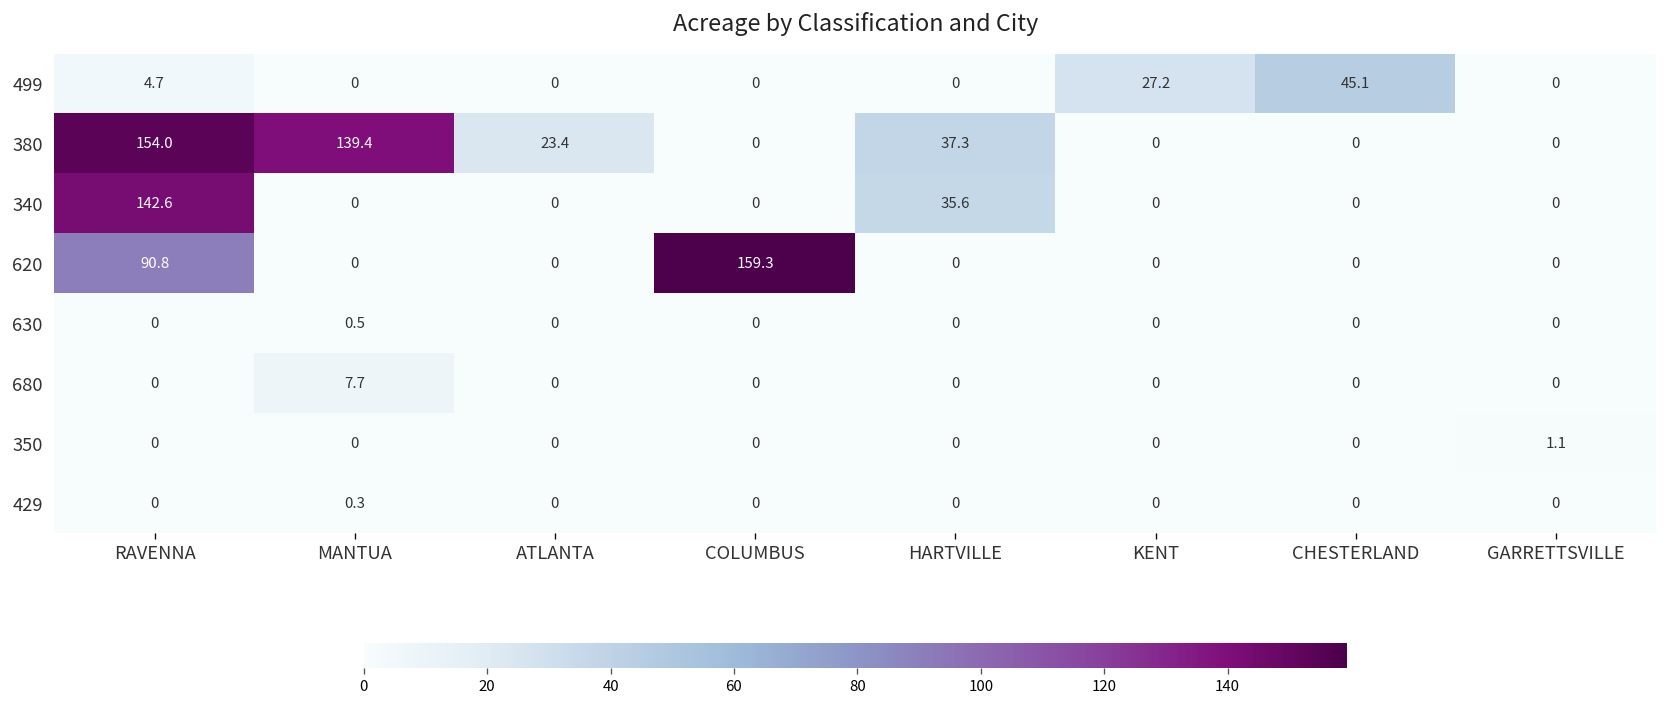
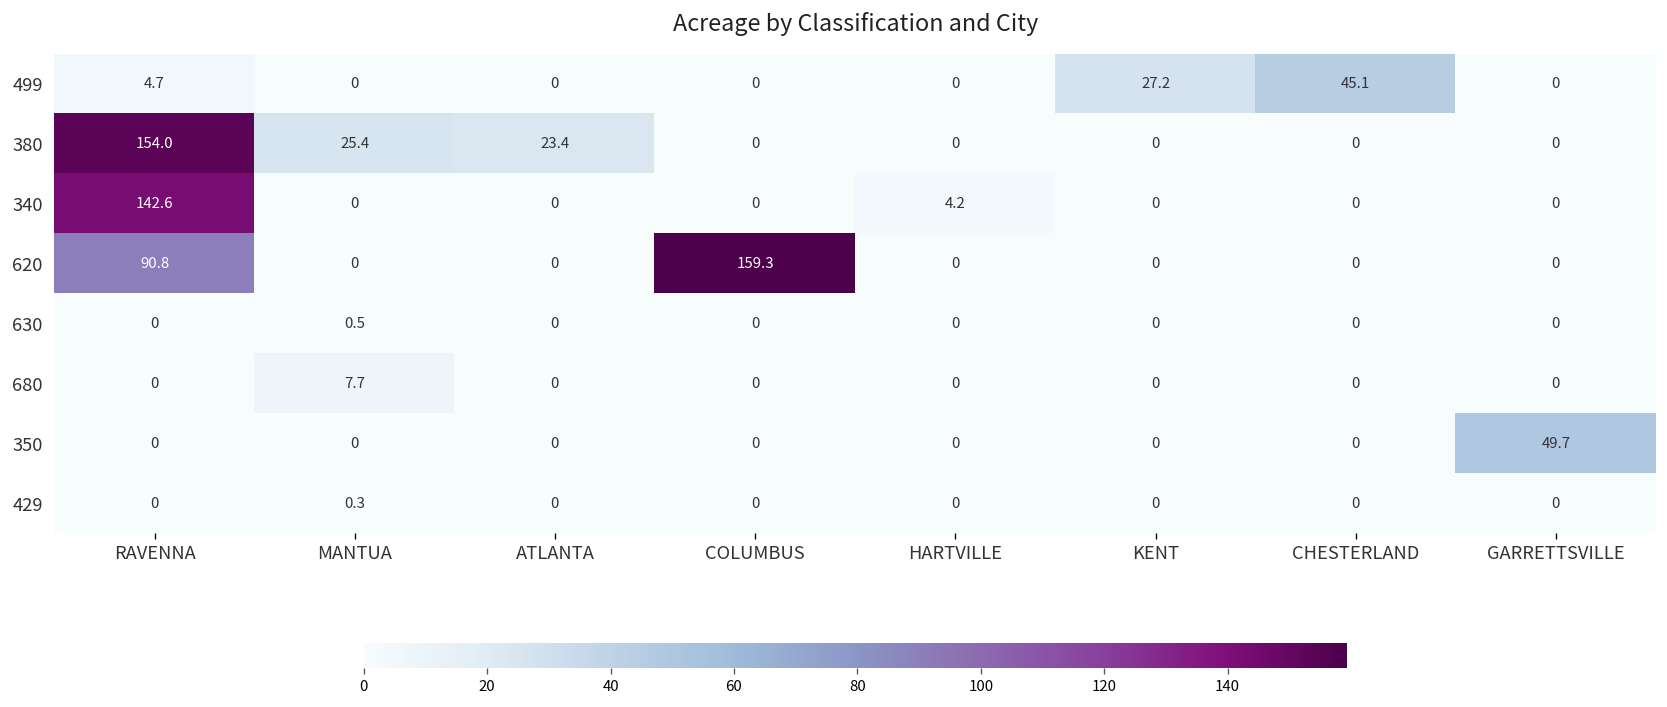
  {
    "499": {
      "RAVENNA": 4.7,
      "MANTUA": 0,
      "ATLANTA": 0,
      "COLUMBUS": 0,
      "HARTVILLE": 0,
      "KENT": 27.2,
      "CHESTERLAND": 45.1,
      "GARRETTSVILLE": 0
    },
    "380": {
      "RAVENNA": 154.0,
-     "MANTUA": 139.4,
+     "MANTUA": 25.4,
      "ATLANTA": 23.4,
      "COLUMBUS": 0,
-     "HARTVILLE": 37.3,
+     "HARTVILLE": 0,
      "KENT": 0,
      "CHESTERLAND": 0,
      "GARRETTSVILLE": 0
    },
    "340": {
      "RAVENNA": 142.6,
      "MANTUA": 0,
      "ATLANTA": 0,
      "COLUMBUS": 0,
-     "HARTVILLE": 35.6,
+     "HARTVILLE": 4.2,
      "KENT": 0,
      "CHESTERLAND": 0,
      "GARRETTSVILLE": 0
    },
    "620": {
      "RAVENNA": 90.8,
      "MANTUA": 0,
      "ATLANTA": 0,
      "COLUMBUS": 159.3,
      "HARTVILLE": 0,
      "KENT": 0,
      "CHESTERLAND": 0,
      "GARRETTSVILLE": 0
    },
    "630": {
      "RAVENNA": 0,
      "MANTUA": 0.5,
      "ATLANTA": 0,
      "COLUMBUS": 0,
      "HARTVILLE": 0,
      "KENT": 0,
      "CHESTERLAND": 0,
      "GARRETTSVILLE": 0
    },
    "680": {
      "RAVENNA": 0,
      "MANTUA": 7.7,
      "ATLANTA": 0,
      "COLUMBUS": 0,
      "HARTVILLE": 0,
      "KENT": 0,
      "CHESTERLAND": 0,
      "GARRETTSVILLE": 0
    },
    "350": {
      "RAVENNA": 0,
      "MANTUA": 0,
      "ATLANTA": 0,
      "COLUMBUS": 0,
      "HARTVILLE": 0,
      "KENT": 0,
      "CHESTERLAND": 0,
-     "GARRETTSVILLE": 1.1
+     "GARRETTSVILLE": 49.7
    },
    "429": {
      "RAVENNA": 0,
      "MANTUA": 0.3,
      "ATLANTA": 0,
      "COLUMBUS": 0,
      "HARTVILLE": 0,
      "KENT": 0,
      "CHESTERLAND": 0,
      "GARRETTSVILLE": 0
    }
  }
